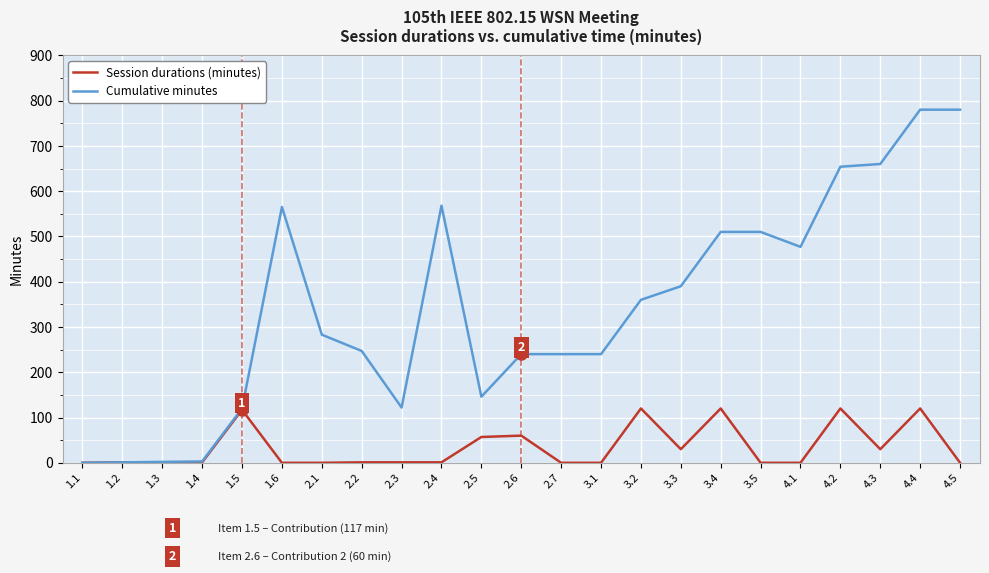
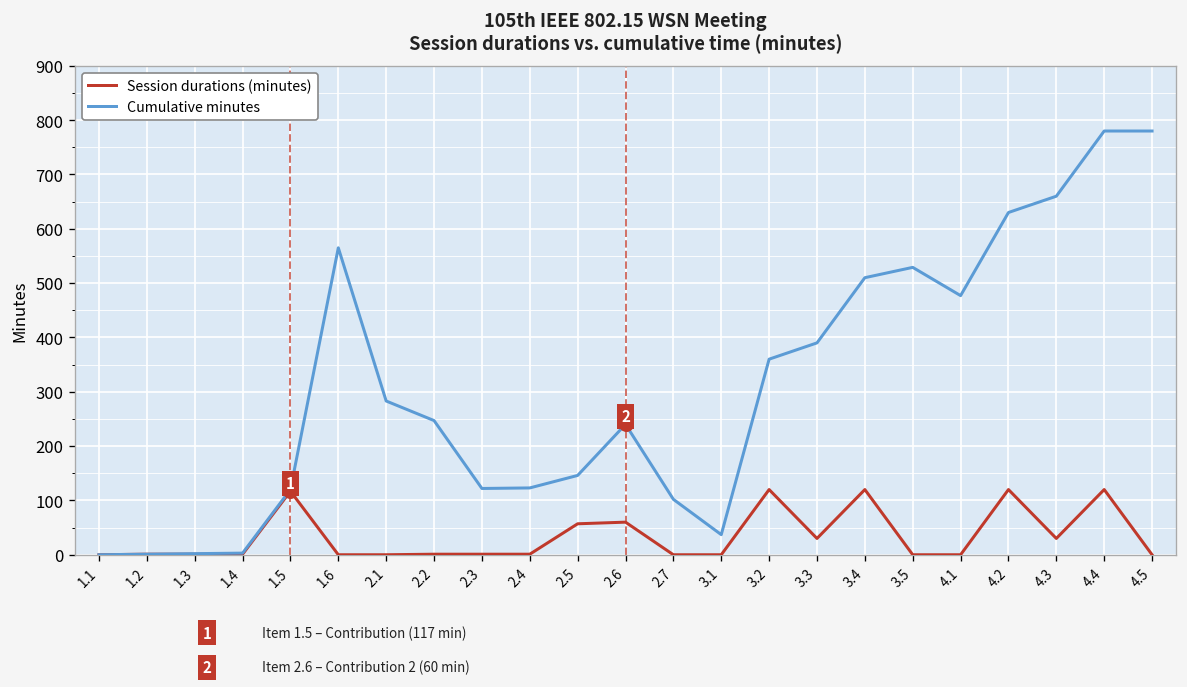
  {
    "Cumulative minutes": {
      "1.6": 570,
      "2.1": 280,
      "2.2": 250,
      "2.3": 120,
-     "2.4": 570,
+     "2.4": 120,
      "2.5": 150,
-     "2.7": 240,
-     "3.1": 240,
+     "2.7": 100,
+     "3.1": 40,
      "3.2": 360,
      "3.3": 390,
      "3.4": 510,
-     "3.5": 510,
+     "3.5": 530,
      "4.1": 480,
-     "4.2": 650,
+     "4.2": 630,
      "4.3": 660,
      "4.4": 780,
      "4.5": 780
    }
  }
